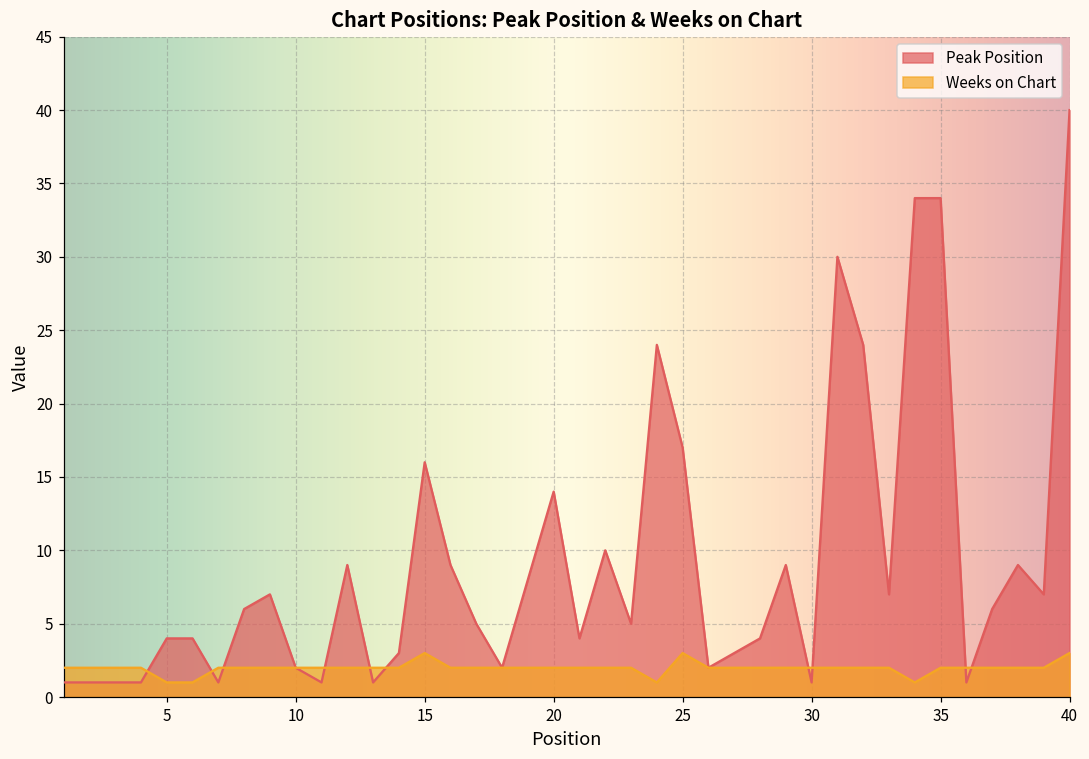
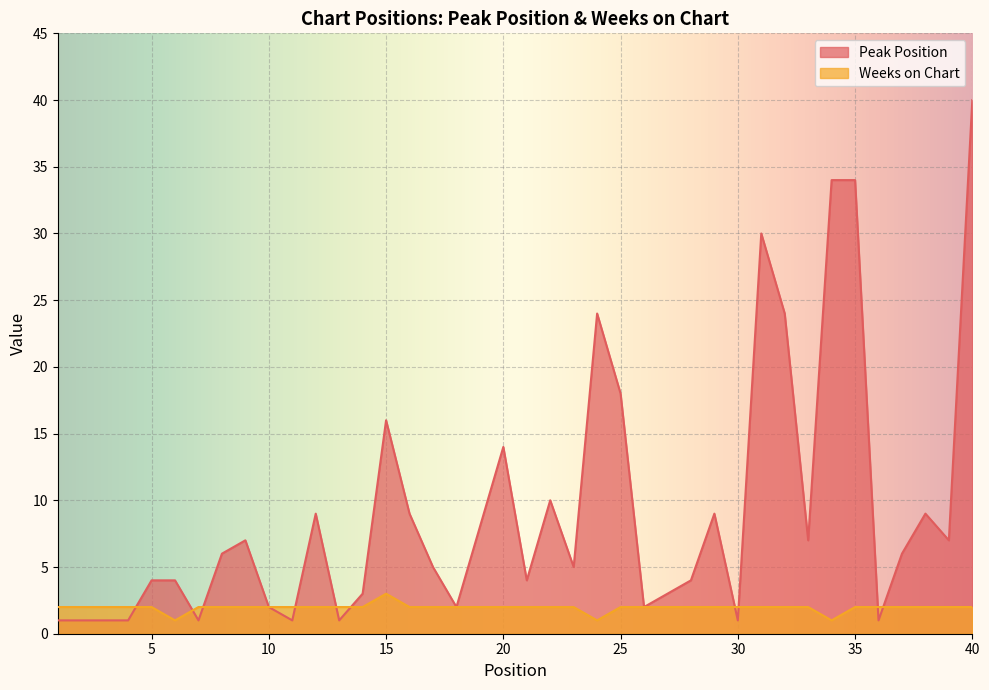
  {
    "Peak Position": {
      "5": 4,
      "15": 16,
      "20": 14,
-     "25": 17,
+     "25": 18,
      "30": 1,
      "35": 34,
      "40": 40
    },
    "Weeks on Chart": {
-     "5": 1,
+     "5": 2,
      "15": 3,
      "20": 2,
-     "25": 3,
+     "25": 2,
      "30": 2,
      "35": 2,
-     "40": 3
+     "40": 2
    }
  }
